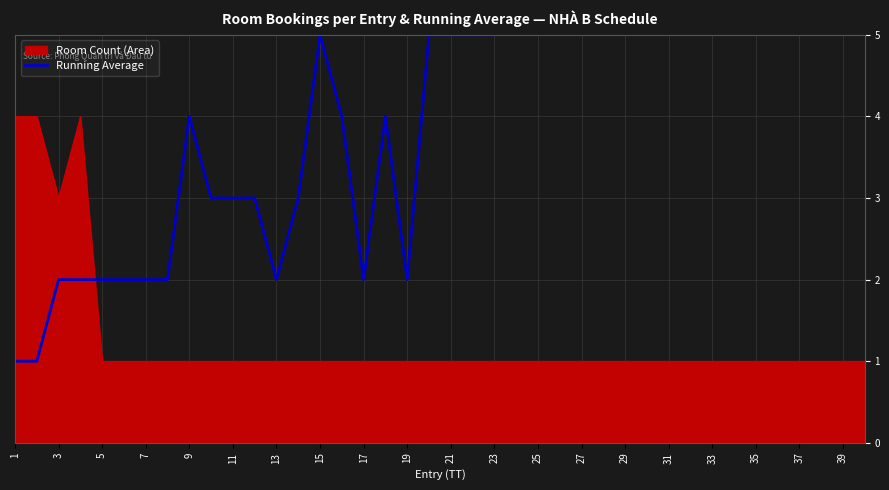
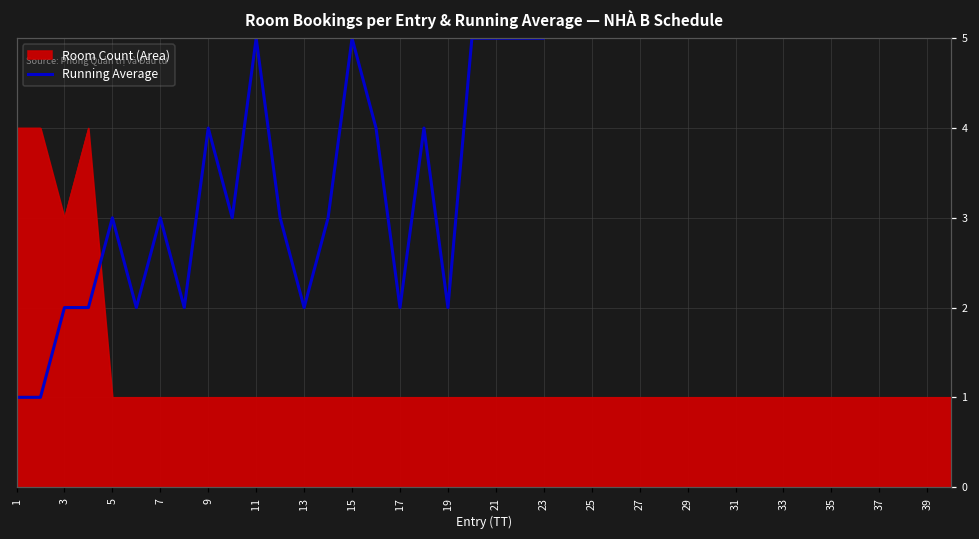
  {
    "Room Count (Area)": {
      "1": 4,
      "3": 3,
      "5": 1,
      "7": 1,
      "9": 1,
      "11": 1,
      "13": 1,
      "15": 1,
      "17": 1,
      "19": 1,
      "21": 1,
      "23": 1,
      "25": 1,
      "27": 1,
      "29": 1,
      "31": 1,
      "33": 1,
      "35": 1,
      "37": 1,
      "39": 1
    },
    "Running Average": {
      "1": 1,
      "3": 2,
-     "5": 2,
-     "7": 2,
+     "5": 3,
+     "7": 3,
      "9": 4,
-     "11": 3,
+     "11": 5,
      "13": 2,
      "15": 5,
      "17": 2,
      "19": 2,
      "21": 5,
      "23": 5
    }
  }
